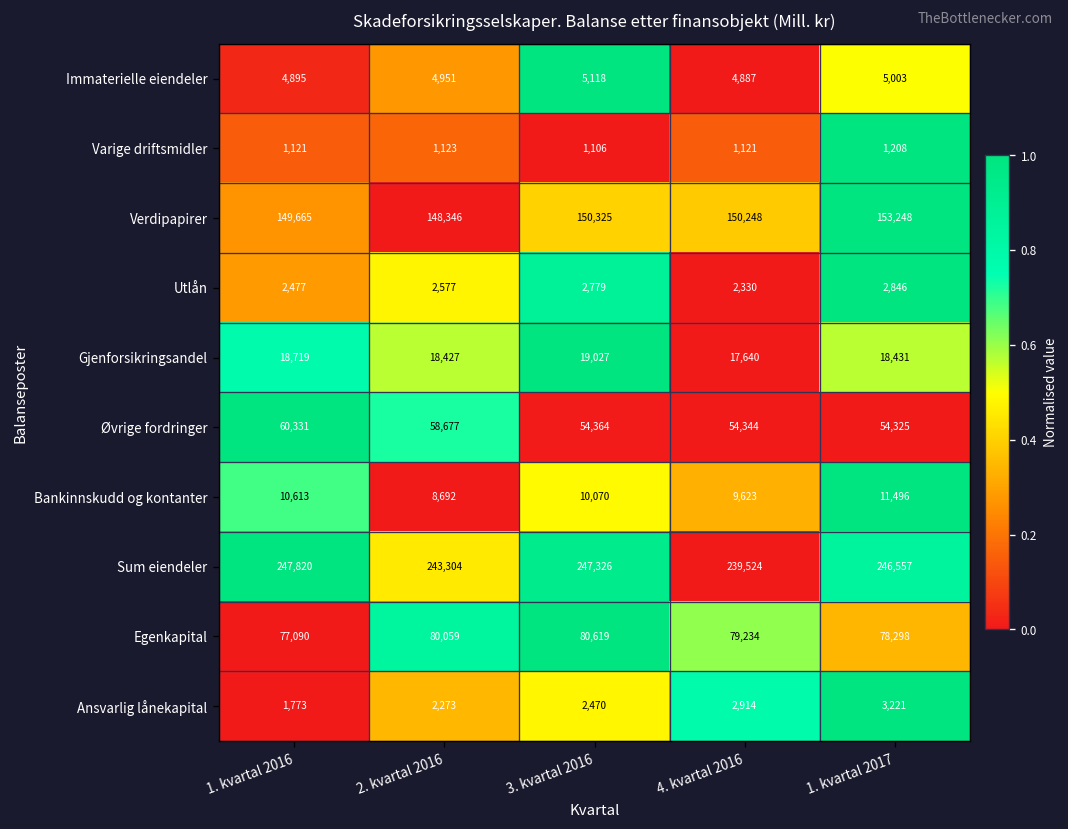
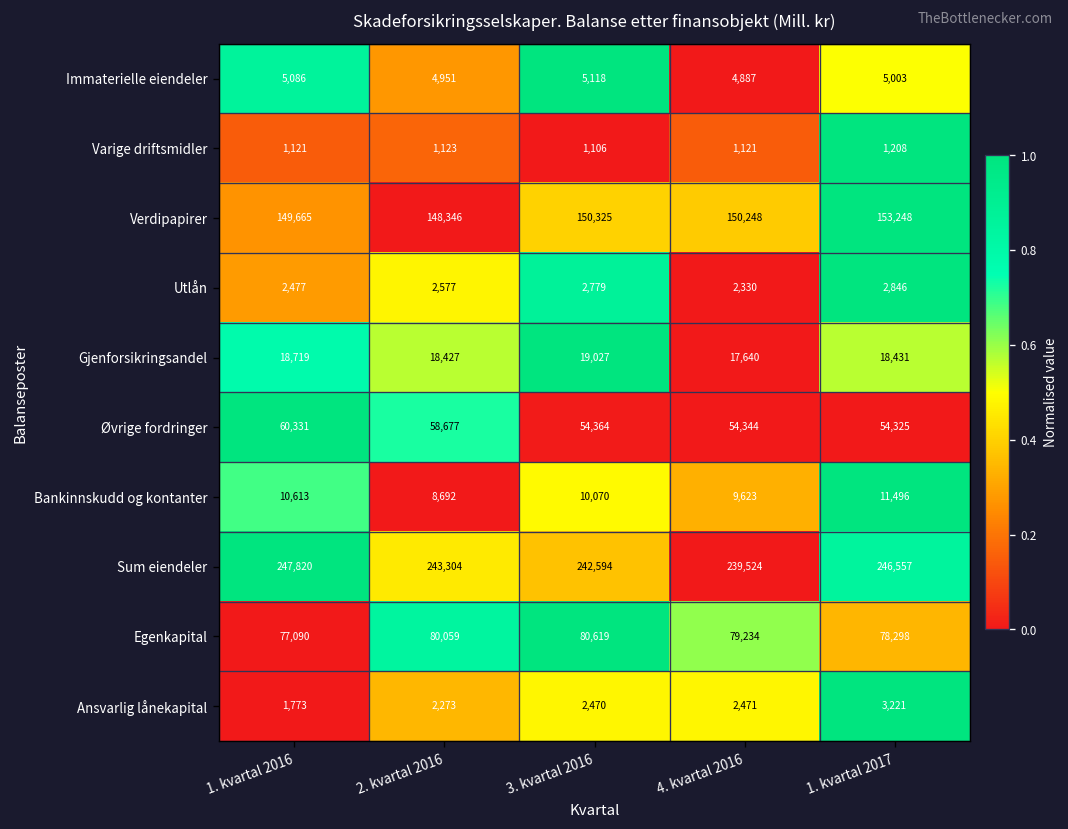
  {
    "Immaterielle eiendeler": {
-     "1. kvartal 2016": "4,895",
+     "1. kvartal 2016": "5,086",
      "2. kvartal 2016": "4,951",
      "3. kvartal 2016": "5,118",
      "4. kvartal 2016": "4,887",
      "1. kvartal 2017": "5,003"
    },
    "Varige driftsmidler": {
      "1. kvartal 2016": "1,121",
      "2. kvartal 2016": "1,123",
      "3. kvartal 2016": "1,106",
      "4. kvartal 2016": "1,121",
      "1. kvartal 2017": "1,208"
    },
    "Verdipapirer": {
      "1. kvartal 2016": "149,665",
      "2. kvartal 2016": "148,346",
      "3. kvartal 2016": "150,325",
      "4. kvartal 2016": "150,248",
      "1. kvartal 2017": "153,248"
    },
    "Utlån": {
      "1. kvartal 2016": "2,477",
      "2. kvartal 2016": "2,577",
      "3. kvartal 2016": "2,779",
      "4. kvartal 2016": "2,330",
      "1. kvartal 2017": "2,846"
    },
    "Gjenforsikringsandel": {
      "1. kvartal 2016": "18,719",
      "2. kvartal 2016": "18,427",
      "3. kvartal 2016": "19,027",
      "4. kvartal 2016": "17,640",
      "1. kvartal 2017": "18,431"
    },
    "Øvrige fordringer": {
      "1. kvartal 2016": "60,331",
      "2. kvartal 2016": "58,677",
      "3. kvartal 2016": "54,364",
      "4. kvartal 2016": "54,344",
      "1. kvartal 2017": "54,325"
    },
    "Bankinnskudd og kontanter": {
      "1. kvartal 2016": "10,613",
      "2. kvartal 2016": "8,692",
      "3. kvartal 2016": "10,070",
      "4. kvartal 2016": "9,623",
      "1. kvartal 2017": "11,496"
    },
    "Sum eiendeler": {
      "1. kvartal 2016": "247,820",
      "2. kvartal 2016": "243,304",
-     "3. kvartal 2016": "247,326",
+     "3. kvartal 2016": "242,594",
      "4. kvartal 2016": "239,524",
      "1. kvartal 2017": "246,557"
    },
    "Egenkapital": {
      "1. kvartal 2016": "77,090",
      "2. kvartal 2016": "80,059",
      "3. kvartal 2016": "80,619",
      "4. kvartal 2016": "79,234",
      "1. kvartal 2017": "78,298"
    },
    "Ansvarlig lånekapital": {
      "1. kvartal 2016": "1,773",
      "2. kvartal 2016": "2,273",
      "3. kvartal 2016": "2,470",
-     "4. kvartal 2016": "2,914",
+     "4. kvartal 2016": "2,471",
      "1. kvartal 2017": "3,221"
    }
  }
